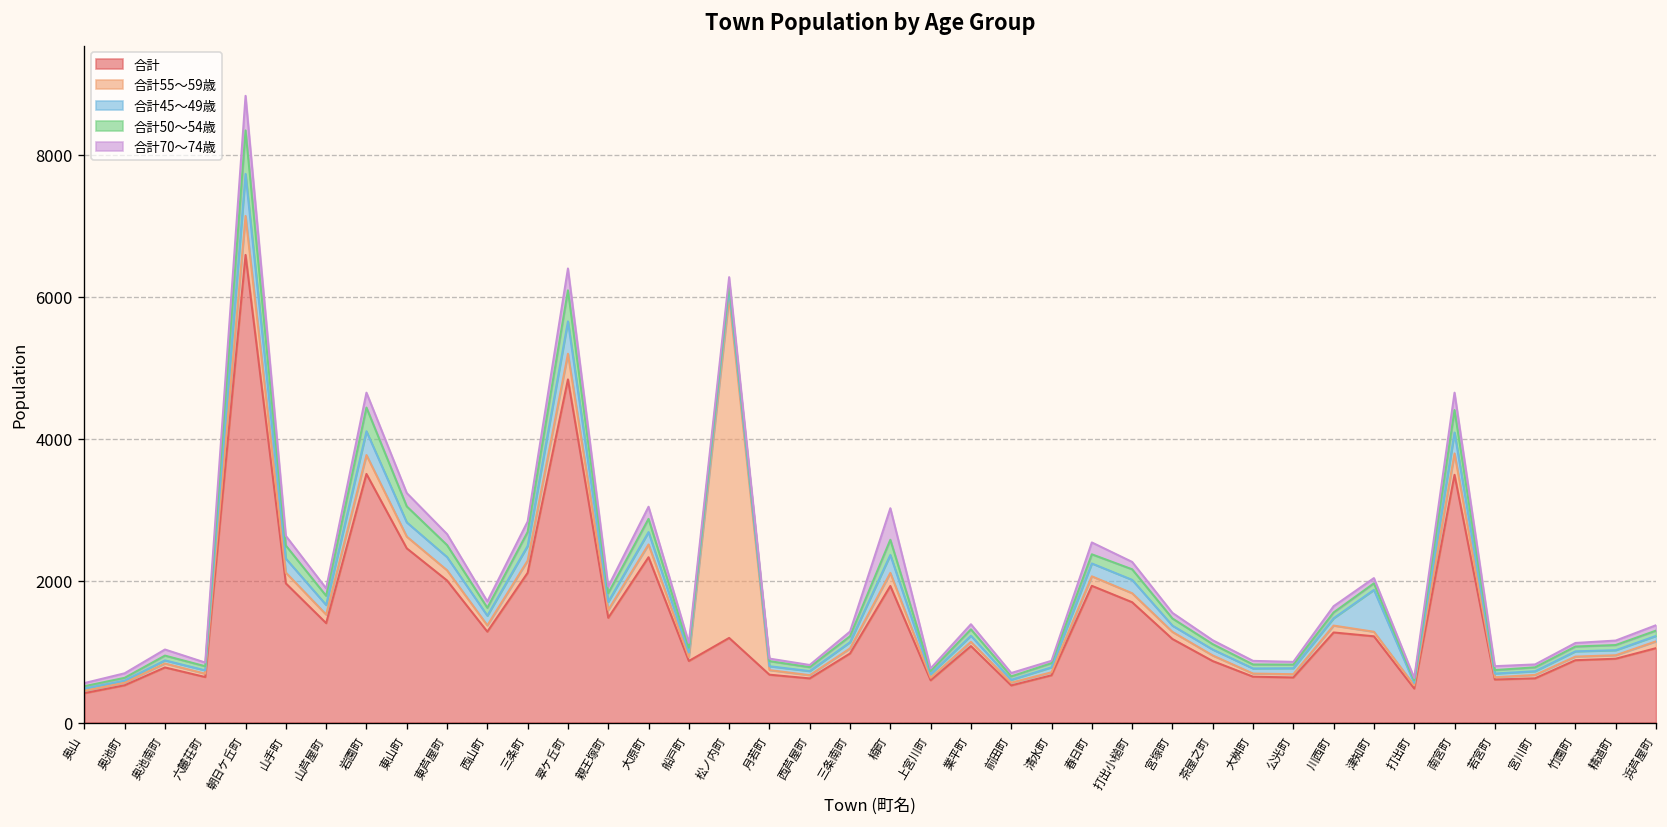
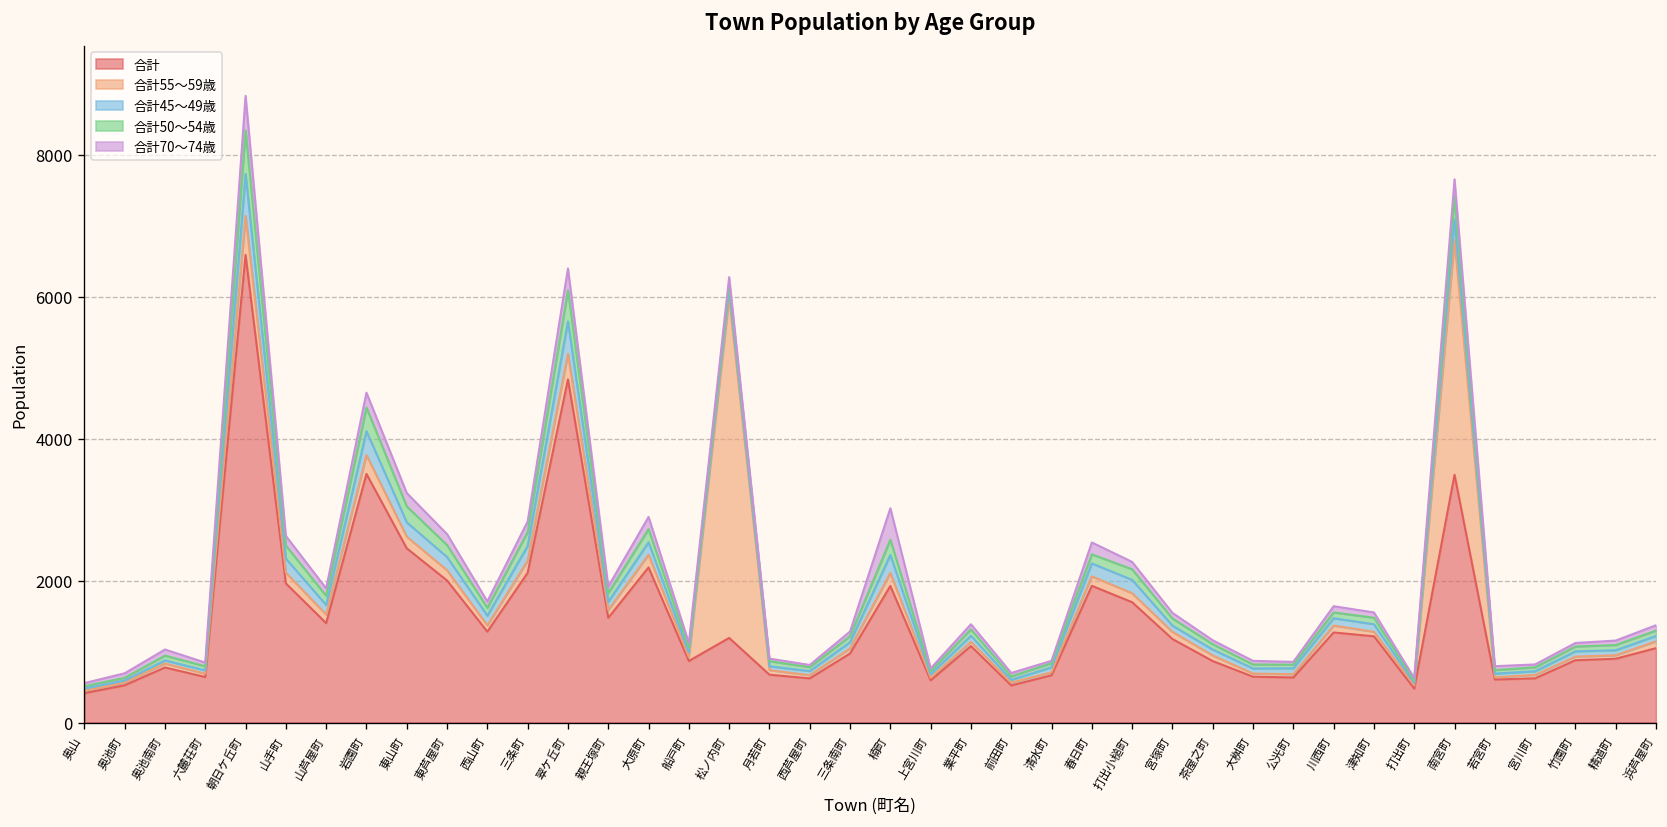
  {
    "合計": {
      "奥池南町": 800,
      "六麓荘町": 600,
      "朝日ケ丘町": 6600,
      "山手町": 2000,
      "山芦屋町": 1400,
      "岩園町": 3500,
      "東山町": 2500,
      "東芦屋町": 2000,
      "西山町": 1300,
      "三条町": 2100,
      "翠ケ丘町": 4800,
      "親王塚町": 1500,
-     "大原町": 2300,
+     "大原町": 2200,
      "船戸町": 900,
      "松ノ内町": 1200,
      "月若町": 700,
      "西芦屋町": 600,
      "三条南町": 1000,
      "楠町": 1900,
      "業平町": 1100,
      "春日町": 1900,
      "打出小槌町": 1700,
      "宮塚町": 1200,
      "茶屋之町": 900,
      "大桝町": 600,
      "公光町": 600,
      "川西町": 1300,
      "津知町": 1200,
      "打出町": 500,
      "南宮町": 3500,
      "宮川町": 600,
      "竹園町": 900,
      "精道町": 900,
      "浜芦屋町": 1000
    },
    "合計55～59歳": {
      "奥池南町": 100,
      "六麓荘町": 0,
      "朝日ケ丘町": 500,
      "山手町": 200,
      "山芦屋町": 100,
      "岩園町": 300,
      "東山町": 200,
      "東芦屋町": 100,
      "西山町": 100,
      "三条町": 200,
      "翠ケ丘町": 400,
      "親王塚町": 100,
      "大原町": 200,
      "船戸町": 100,
      "松ノ内町": 4800,
      "月若町": 100,
      "西芦屋町": 0,
      "三条南町": 100,
      "楠町": 200,
      "業平町": 100,
      "春日町": 100,
      "打出小槌町": 100,
      "宮塚町": 100,
      "茶屋之町": 100,
      "大桝町": 0,
      "公光町": 0,
      "川西町": 100,
      "津知町": 100,
-     "南宮町": 300,
+     "南宮町": 3300,
      "宮川町": 0,
      "竹園町": 100,
      "精道町": 0,
      "浜芦屋町": 100
    },
    "合計45～49歳": {
      "奥池南町": 0,
      "六麓荘町": 0,
      "朝日ケ丘町": 600,
      "山手町": 200,
      "山芦屋町": 100,
      "岩園町": 300,
      "東山町": 200,
      "東芦屋町": 200,
      "西山町": 100,
      "三条町": 200,
      "翠ケ丘町": 500,
      "親王塚町": 100,
      "大原町": 200,
      "船戸町": 100,
      "松ノ内町": 100,
      "月若町": 100,
      "西芦屋町": 100,
      "三条南町": 100,
      "楠町": 300,
      "上宮川町": 0,
      "業平町": 100,
      "清水町": 100,
      "春日町": 200,
      "打出小槌町": 200,
      "宮塚町": 100,
      "茶屋之町": 100,
      "大桝町": 100,
      "公光町": 100,
      "川西町": 100,
-     "津知町": 600,
+     "津知町": 100,
      "南宮町": 300,
      "若宮町": 100,
      "宮川町": 100,
      "竹園町": 100,
      "精道町": 100,
      "浜芦屋町": 100
    },
    "合計50～54歳": {
      "奥池南町": 100,
      "六麓荘町": 100,
      "朝日ケ丘町": 600,
      "山手町": 200,
      "山芦屋町": 100,
      "岩園町": 300,
      "東山町": 200,
      "東芦屋町": 200,
      "西山町": 100,
      "三条町": 200,
      "翠ケ丘町": 400,
      "親王塚町": 100,
      "大原町": 200,
      "船戸町": 100,
      "松ノ内町": 100,
      "三条南町": 100,
      "楠町": 200,
      "業平町": 100,
      "前田町": 0,
      "春日町": 100,
      "打出小槌町": 100,
      "宮塚町": 100,
      "茶屋之町": 100,
      "大桝町": 100,
      "川西町": 100,
      "津知町": 100,
      "南宮町": 300,
      "若宮町": 0,
      "竹園町": 100,
      "精道町": 100,
      "浜芦屋町": 100
    },
    "合計70～74歳": {
      "奥山": 0,
      "奥池町": 100,
      "奥池南町": 100,
      "六麓荘町": 100,
      "朝日ケ丘町": 500,
      "山手町": 100,
      "山芦屋町": 100,
      "岩園町": 200,
      "東山町": 200,
      "東芦屋町": 200,
      "西山町": 100,
      "三条町": 100,
      "翠ケ丘町": 300,
      "親王塚町": 100,
      "大原町": 200,
      "船戸町": 100,
      "松ノ内町": 100,
      "三条南町": 100,
      "楠町": 400,
      "業平町": 100,
      "前田町": 0,
      "春日町": 200,
      "打出小槌町": 100,
      "宮塚町": 100,
      "茶屋之町": 100,
      "大桝町": 100,
      "川西町": 100,
      "津知町": 100,
      "南宮町": 200,
      "若宮町": 100,
      "竹園町": 100,
      "精道町": 100,
      "浜芦屋町": 100
    }
  }
